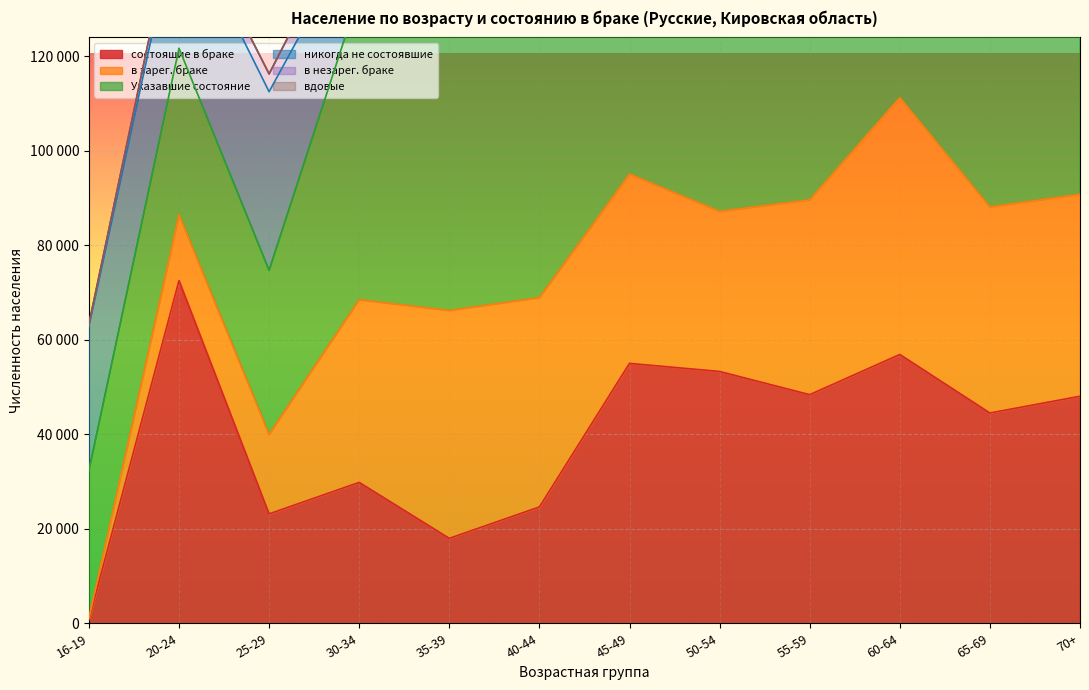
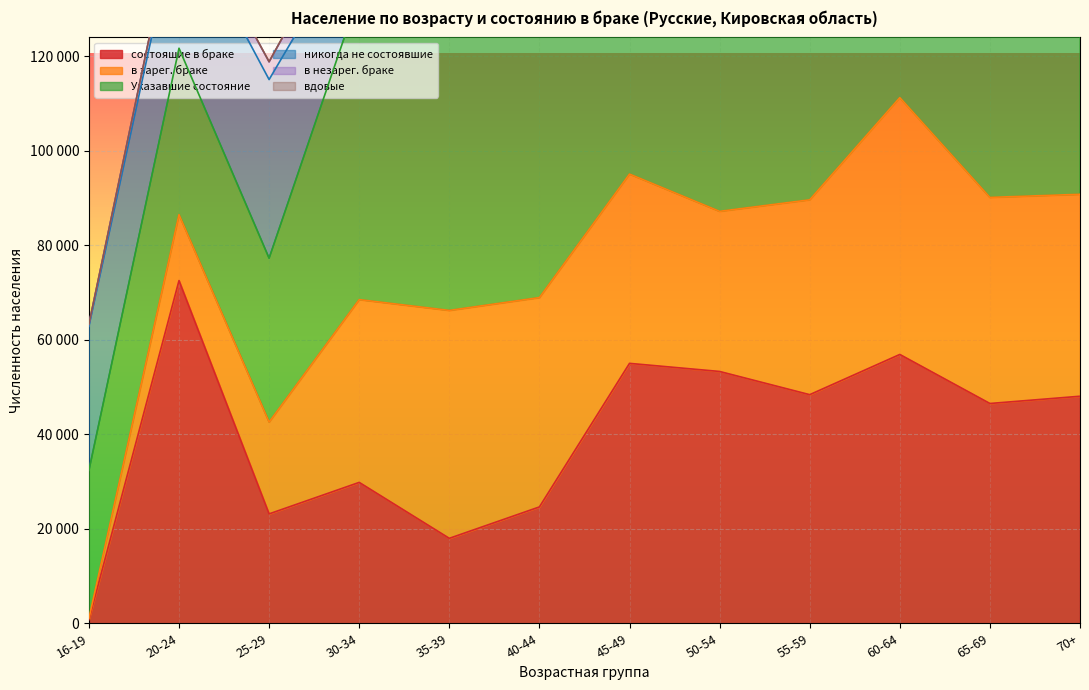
  {
    "состоящие в браке": {
      "20-24": 73000,
      "25-29": 23000,
      "30-34": 30000,
      "35-39": 18000,
      "40-44": 25000,
      "45-49": 55000,
      "50-54": 53000,
      "55-59": 48000,
      "60-64": 57000,
-     "65-69": 45000,
+     "65-69": 47000,
      "70+": 48000
    },
    "в зарег. браке": {
      "20-24": 14000,
-     "25-29": 17000,
+     "25-29": 19000,
      "30-34": 39000,
      "35-39": 48000,
      "40-44": 44000,
      "45-49": 40000,
      "50-54": 34000,
      "55-59": 41000,
      "60-64": 54000,
      "65-69": 44000,
      "70+": 43000
    },
    "Указавшие состояние": {
      "16-19": 31000,
      "25-29": 35000
    }
  }
